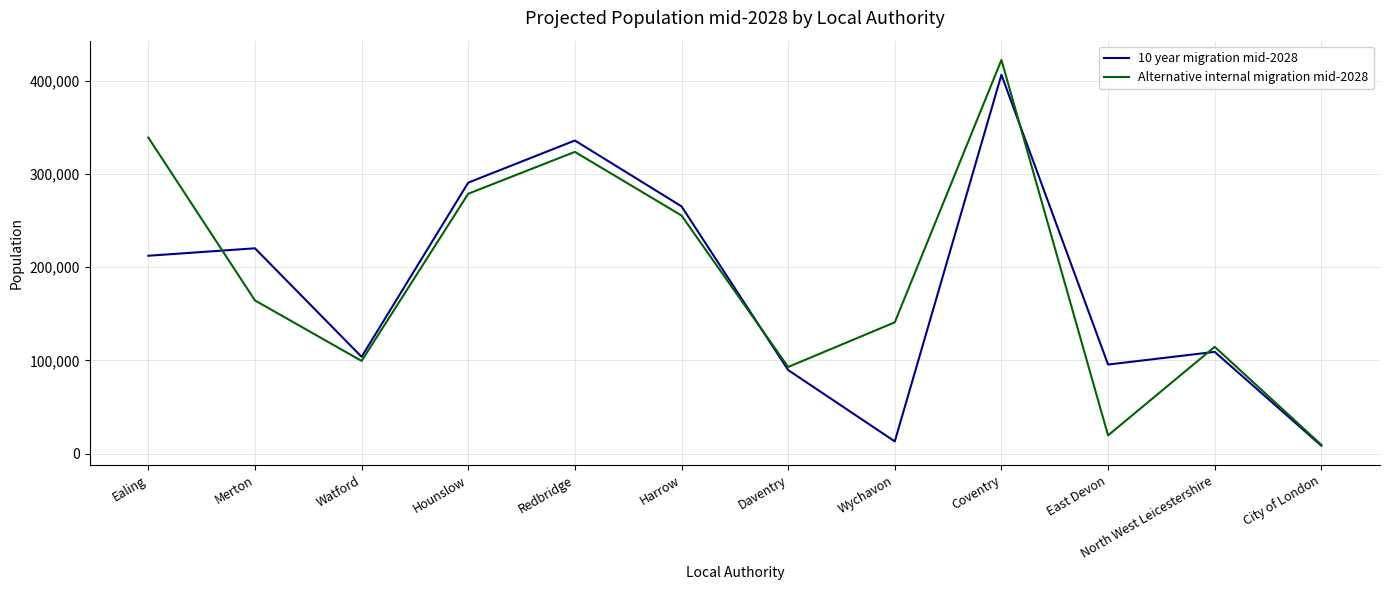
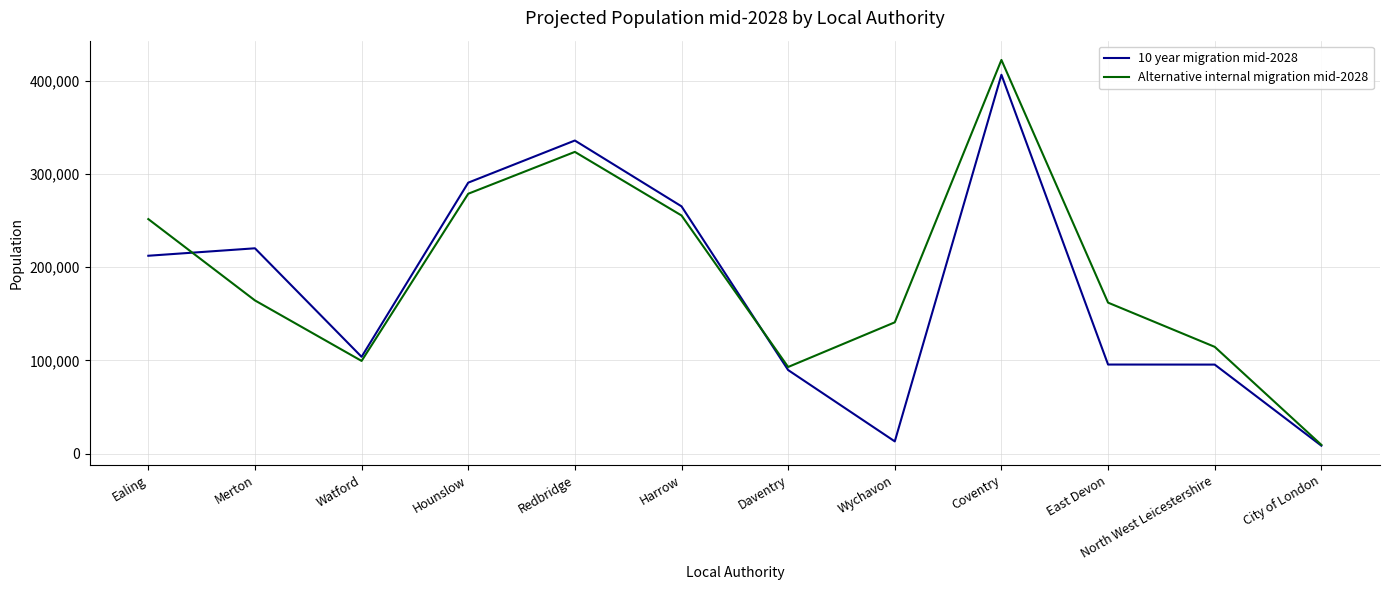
  {
    "10 year migration mid-2028": {
      "Ealing": "210,000",
      "Merton": "220,000",
      "Watford": "100,000",
      "Hounslow": "290,000",
      "Redbridge": "340,000",
      "Harrow": "270,000",
      "Daventry": "90,000",
      "Wychavon": "10,000",
      "Coventry": "410,000",
      "East Devon": "100,000",
-     "North West Leicestershire": "110,000"
+     "North West Leicestershire": "100,000"
    },
    "Alternative internal migration mid-2028": {
-     "Ealing": "340,000",
+     "Ealing": "250,000",
      "Merton": "160,000",
      "Watford": "100,000",
      "Hounslow": "280,000",
      "Redbridge": "320,000",
      "Harrow": "260,000",
      "Daventry": "90,000",
      "Wychavon": "140,000",
      "Coventry": "420,000",
-     "East Devon": "20,000",
+     "East Devon": "160,000",
      "North West Leicestershire": "110,000"
    }
  }
